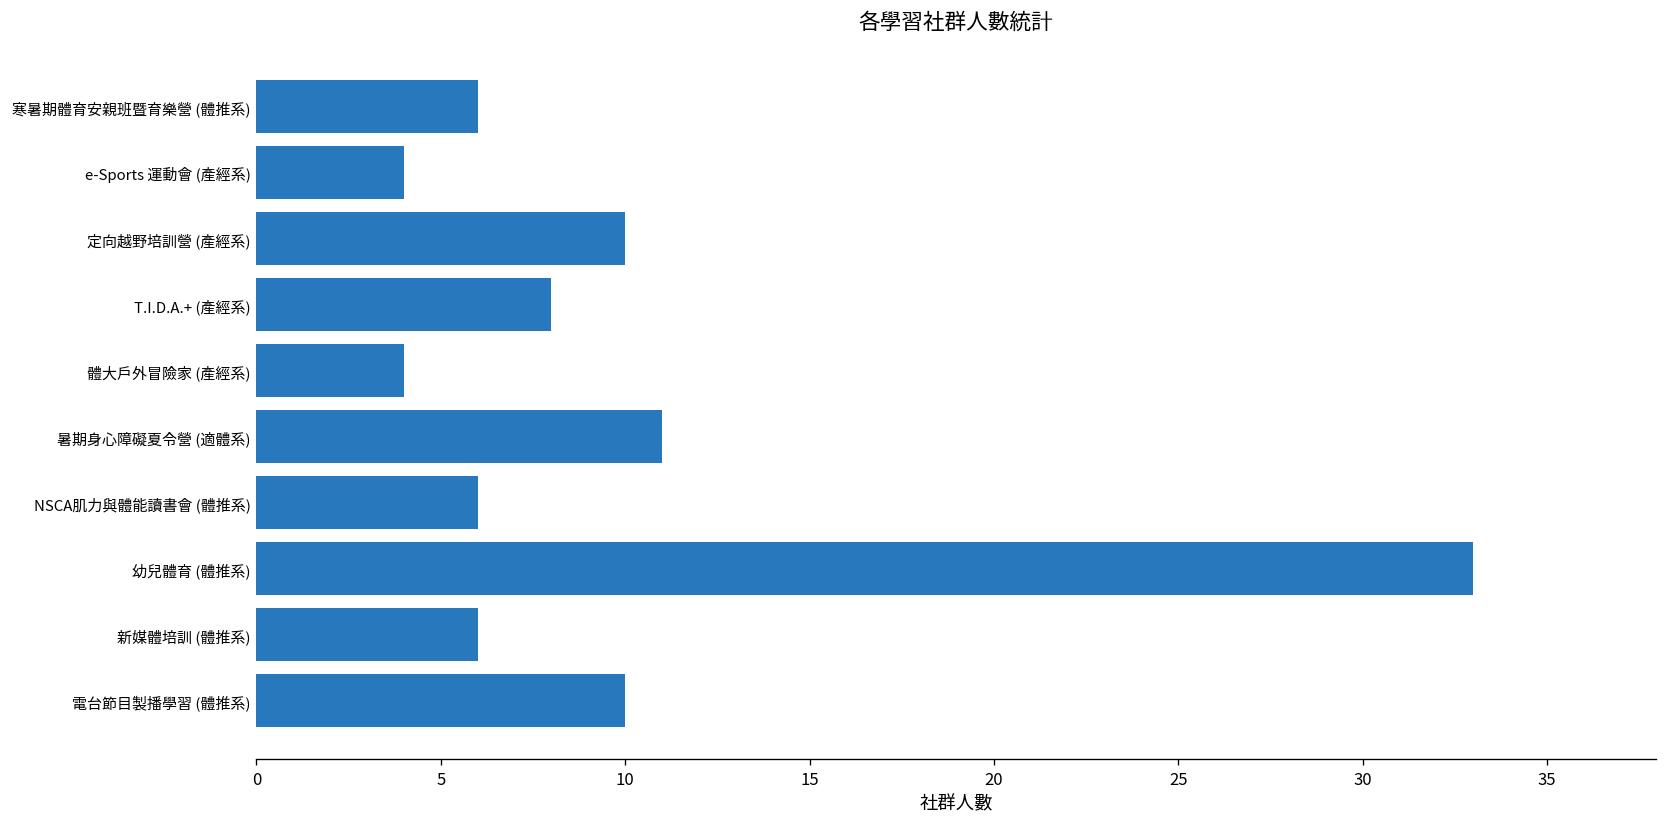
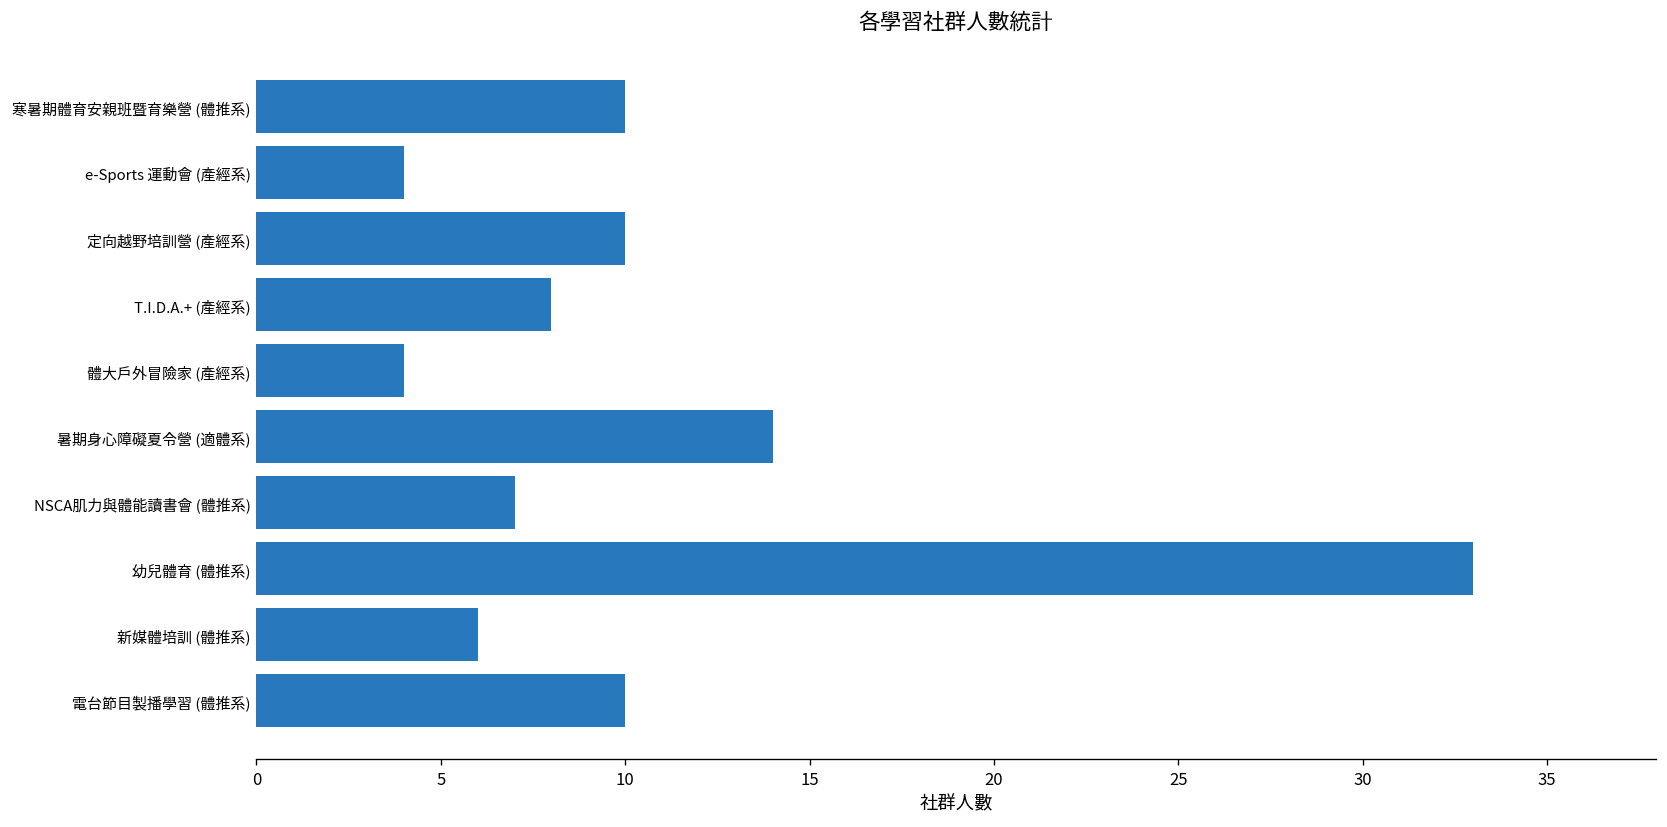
  {
-   "寒暑期體育安親班暨育樂營 (體推系)": 6,
+   "寒暑期體育安親班暨育樂營 (體推系)": 10,
    "e-Sports 運動會 (產經系)": 4,
    "定向越野培訓營 (產經系)": 10,
    "T.I.D.A.+ (產經系)": 8,
    "體大戶外冒險家 (產經系)": 4,
-   "暑期身心障礙夏令營 (適體系)": 11,
-   "NSCA肌力與體能讀書會 (體推系)": 6,
+   "暑期身心障礙夏令營 (適體系)": 14,
+   "NSCA肌力與體能讀書會 (體推系)": 7,
    "幼兒體育 (體推系)": 33,
    "新媒體培訓 (體推系)": 6,
    "電台節目製播學習 (體推系)": 10
  }
